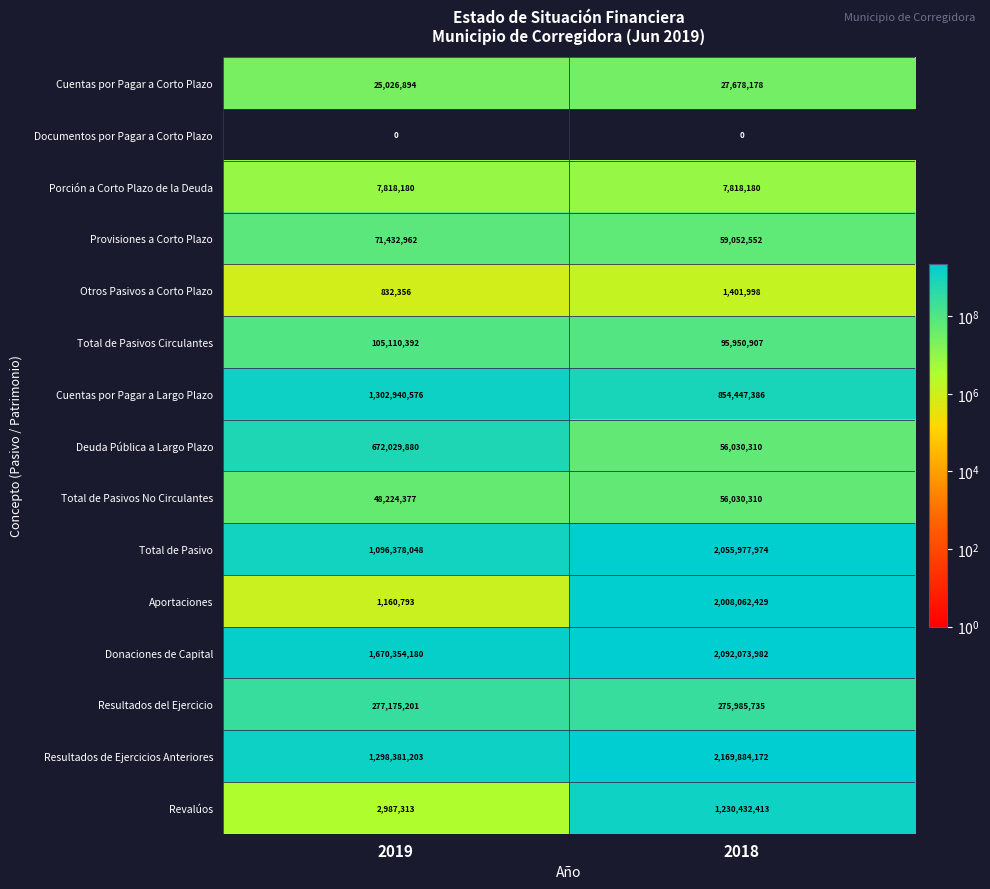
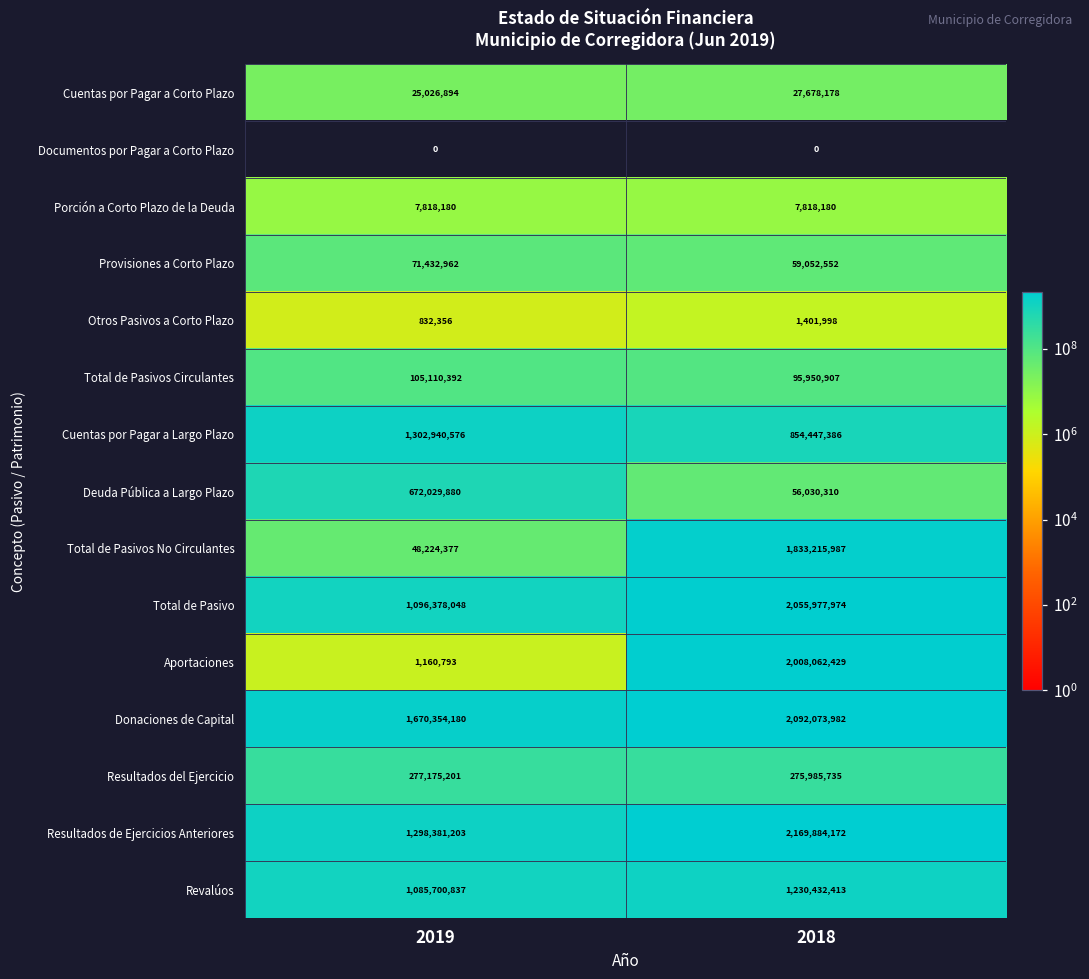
  {
    "Cuentas por Pagar a Corto Plazo": {
      "2019": "25,026,894",
      "2018": "27,678,178"
    },
    "Documentos por Pagar a Corto Plazo": {
      "2019": "0",
      "2018": "0"
    },
    "Porción a Corto Plazo de la Deuda": {
      "2019": "7,818,180",
      "2018": "7,818,180"
    },
    "Provisiones a Corto Plazo": {
      "2019": "71,432,962",
      "2018": "59,052,552"
    },
    "Otros Pasivos a Corto Plazo": {
      "2019": "832,356",
      "2018": "1,401,998"
    },
    "Total de Pasivos Circulantes": {
      "2019": "105,110,392",
      "2018": "95,950,907"
    },
    "Cuentas por Pagar a Largo Plazo": {
      "2019": "1,302,940,576",
      "2018": "854,447,386"
    },
    "Deuda Pública a Largo Plazo": {
      "2019": "672,029,880",
      "2018": "56,030,310"
    },
    "Total de Pasivos No Circulantes": {
      "2019": "48,224,377",
-     "2018": "56,030,310"
+     "2018": "1,833,215,987"
    },
    "Total de Pasivo": {
      "2019": "1,096,378,048",
      "2018": "2,055,977,974"
    },
    "Aportaciones": {
      "2019": "1,160,793",
      "2018": "2,008,062,429"
    },
    "Donaciones de Capital": {
      "2019": "1,670,354,180",
      "2018": "2,092,073,982"
    },
    "Resultados del Ejercicio": {
      "2019": "277,175,201",
      "2018": "275,985,735"
    },
    "Resultados de Ejercicios Anteriores": {
      "2019": "1,298,381,203",
      "2018": "2,169,884,172"
    },
    "Revalúos": {
-     "2019": "2,987,313",
+     "2019": "1,085,700,837",
      "2018": "1,230,432,413"
    }
  }
